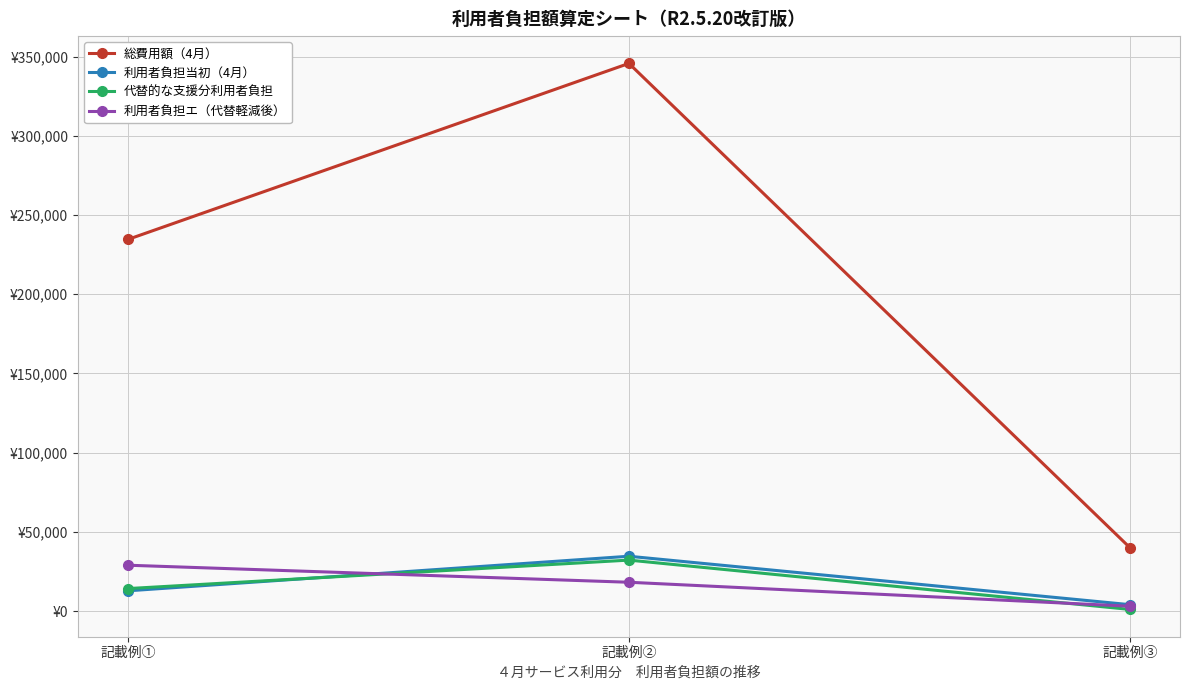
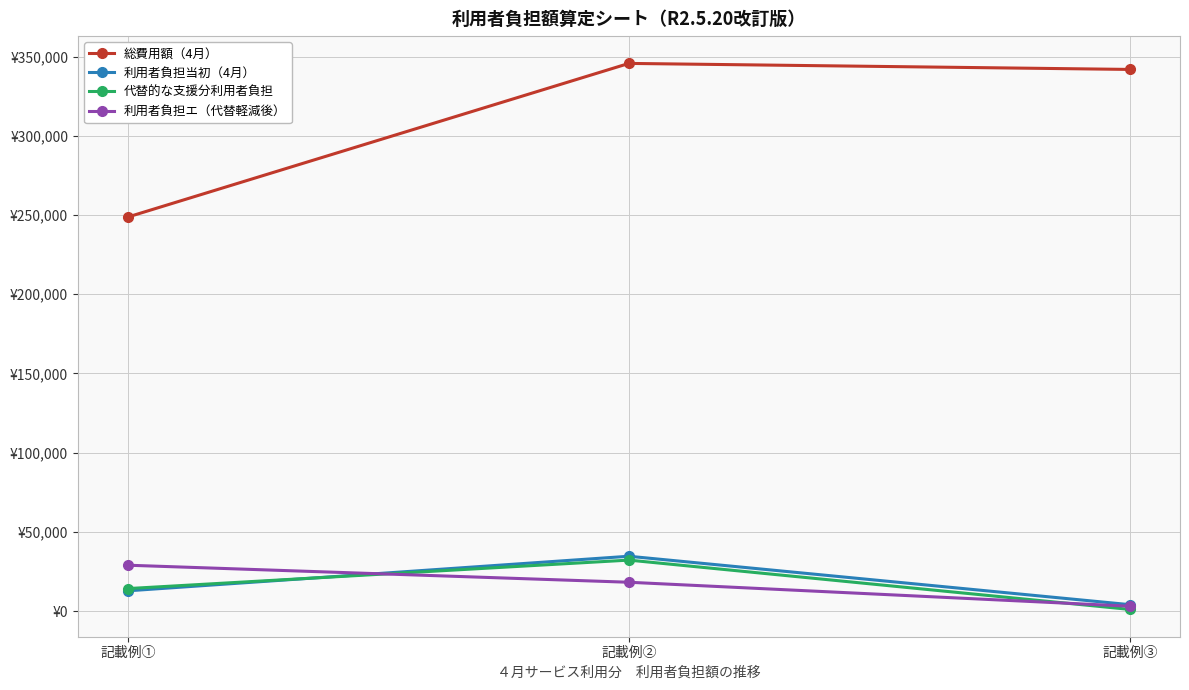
  {
    "総費用額（4月）": {
-     "記載例①": "¥235,000",
+     "記載例①": "¥249,000",
      "記載例②": "¥346,000",
-     "記載例③": "¥40,000"
+     "記載例③": "¥342,000"
    },
    "利用者負担当初（4月）": {
      "記載例②": "¥35,000"
    },
    "代替的な支援分利用者負担": {
      "記載例②": "¥32,000",
      "記載例③": "¥1,000"
    },
    "利用者負担エ（代替軽減後）": {
      "記載例①": "¥29,000",
      "記載例②": "¥18,000"
    }
  }
